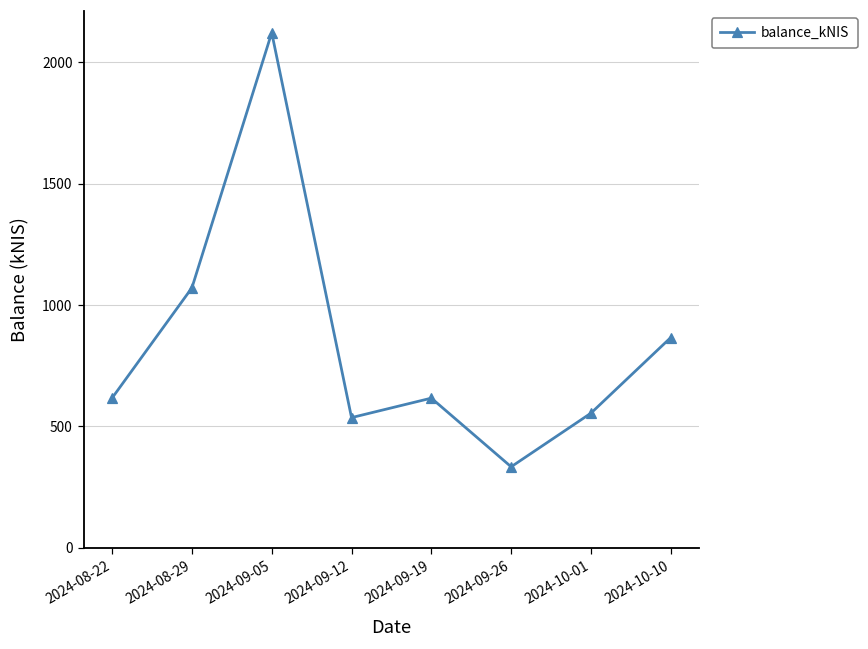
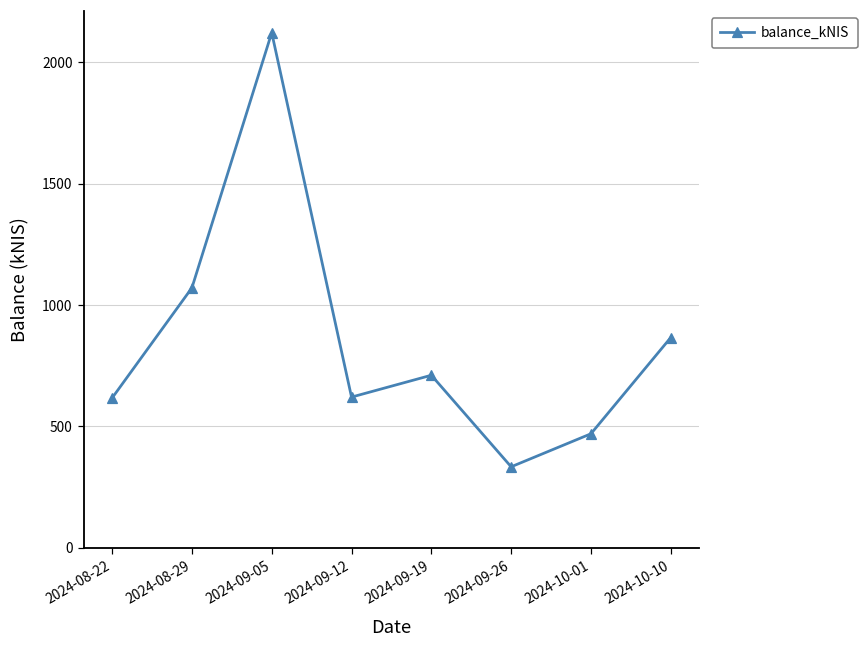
  {
    "2024-08-22": 620,
    "2024-08-29": 1070,
    "2024-09-05": 2120,
-   "2024-09-12": 540,
-   "2024-09-19": 620,
+   "2024-09-12": 620,
+   "2024-09-19": 710,
    "2024-09-26": 330,
-   "2024-10-01": 550,
+   "2024-10-01": 470,
    "2024-10-10": 870
  }
